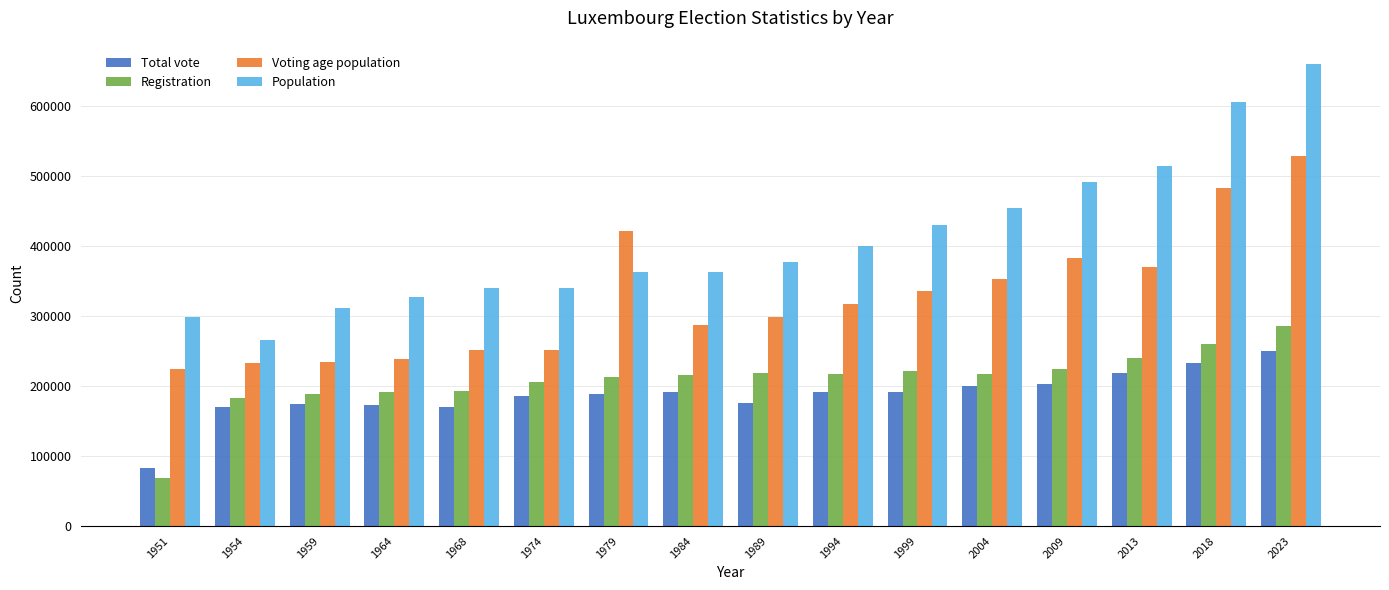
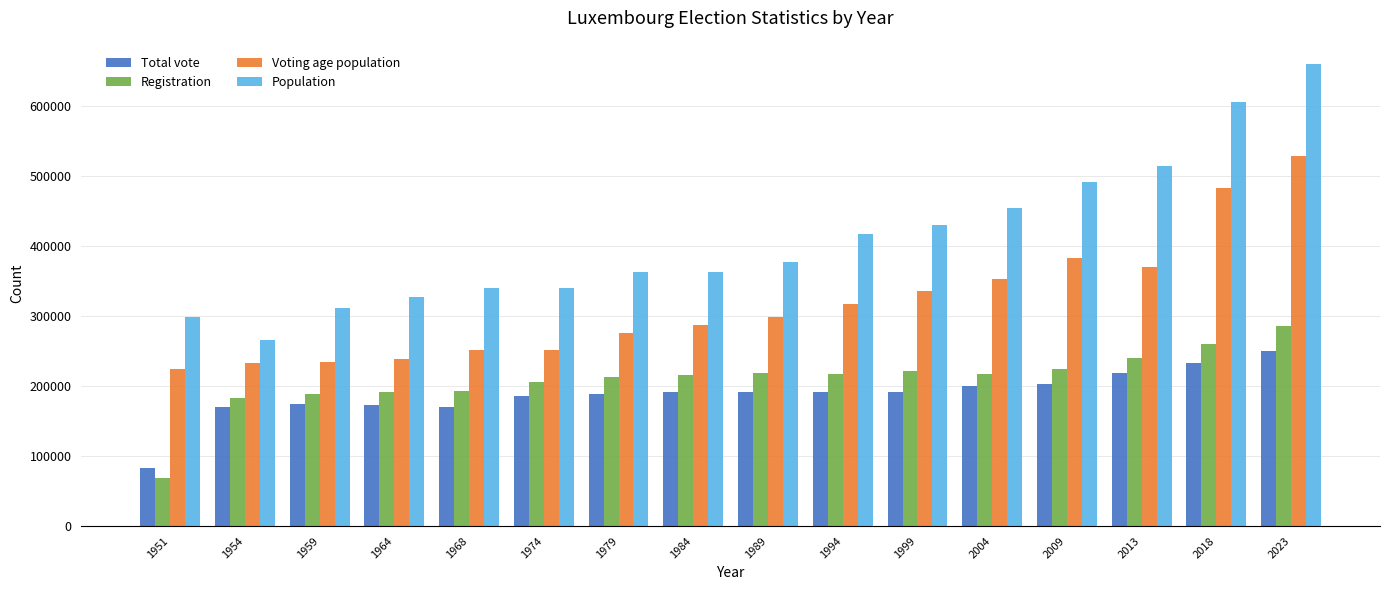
  {
    "Total vote": {
      "1951": 80000,
      "1954": 170000,
      "1959": 170000,
      "1964": 170000,
      "1968": 170000,
      "1974": 190000,
      "1979": 190000,
      "1984": 190000,
-     "1989": 180000,
+     "1989": 190000,
      "1994": 190000,
      "1999": 190000,
      "2004": 200000,
      "2009": 200000,
      "2013": 220000,
      "2018": 230000,
      "2023": 250000
    },
    "Registration": {
      "1951": 70000,
      "1954": 180000,
      "1959": 190000,
      "1964": 190000,
      "1968": 190000,
      "1974": 210000,
      "1979": 210000,
      "1984": 220000,
      "1989": 220000,
      "1994": 220000,
      "1999": 220000,
      "2004": 220000,
      "2009": 220000,
      "2013": 240000,
      "2018": 260000,
      "2023": 290000
    },
    "Voting age population": {
      "1951": 220000,
      "1954": 230000,
      "1959": 230000,
      "1964": 240000,
      "1968": 250000,
      "1974": 250000,
-     "1979": 420000,
+     "1979": 280000,
      "1984": 290000,
      "1989": 300000,
      "1994": 320000,
      "1999": 340000,
      "2004": 350000,
      "2009": 380000,
      "2013": 370000,
      "2018": 480000,
      "2023": 530000
    },
    "Population": {
      "1951": 300000,
      "1954": 270000,
      "1959": 310000,
      "1964": 330000,
      "1968": 340000,
      "1974": 340000,
      "1979": 360000,
      "1984": 360000,
      "1989": 380000,
-     "1994": 400000,
+     "1994": 420000,
      "1999": 430000,
      "2004": 460000,
      "2009": 490000,
      "2013": 510000,
      "2018": 610000,
      "2023": 660000
    }
  }
